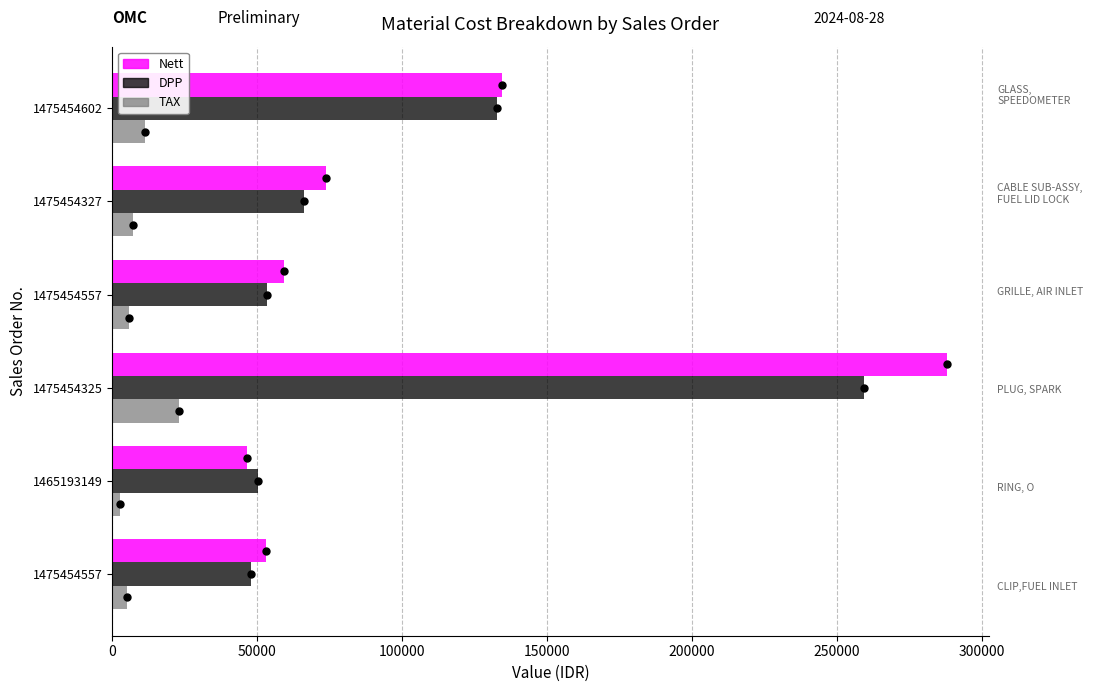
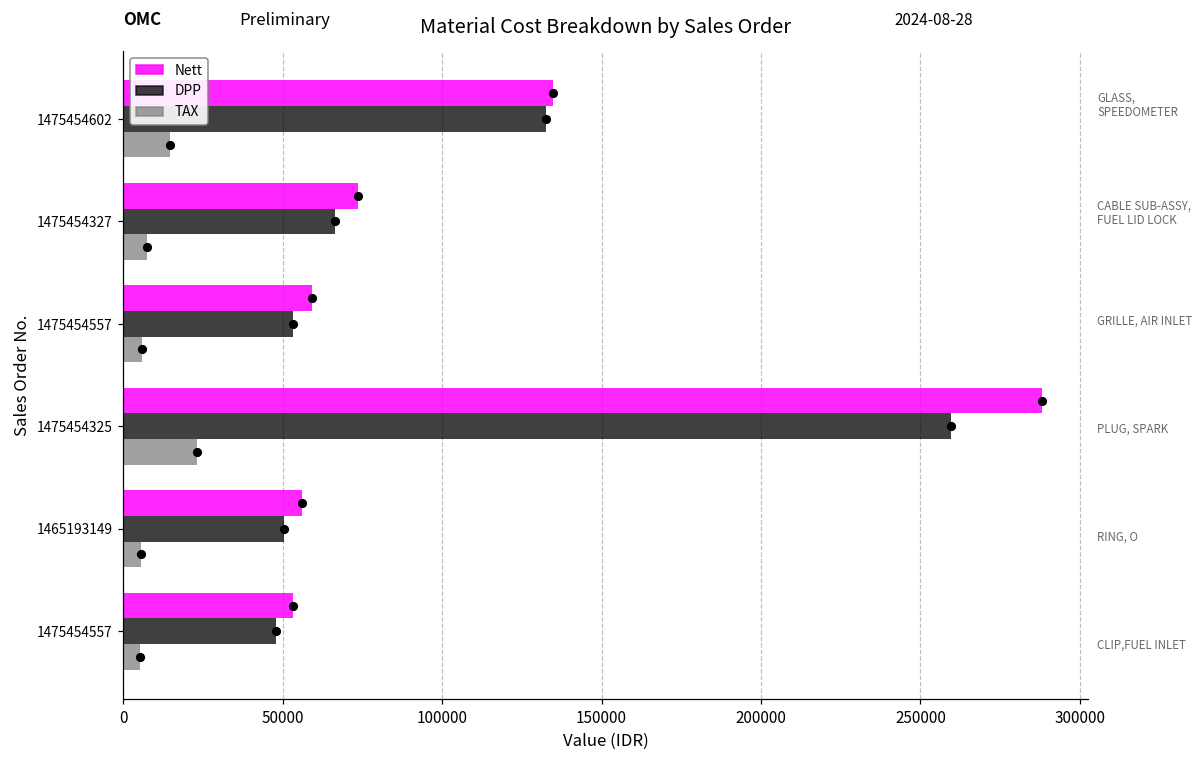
  {
    "Nett": {
      "1475454602": 135000,
      "1475454327": 74000,
      "1475454325": 288000,
-     "1465193149": 47000
+     "1465193149": 56000
    },
    "TAX": {
-     "1475454602": 11000,
+     "1475454602": 15000,
      "1475454327": 7000,
      "1475454325": 23000,
-     "1465193149": 3000
+     "1465193149": 6000
    }
  }
